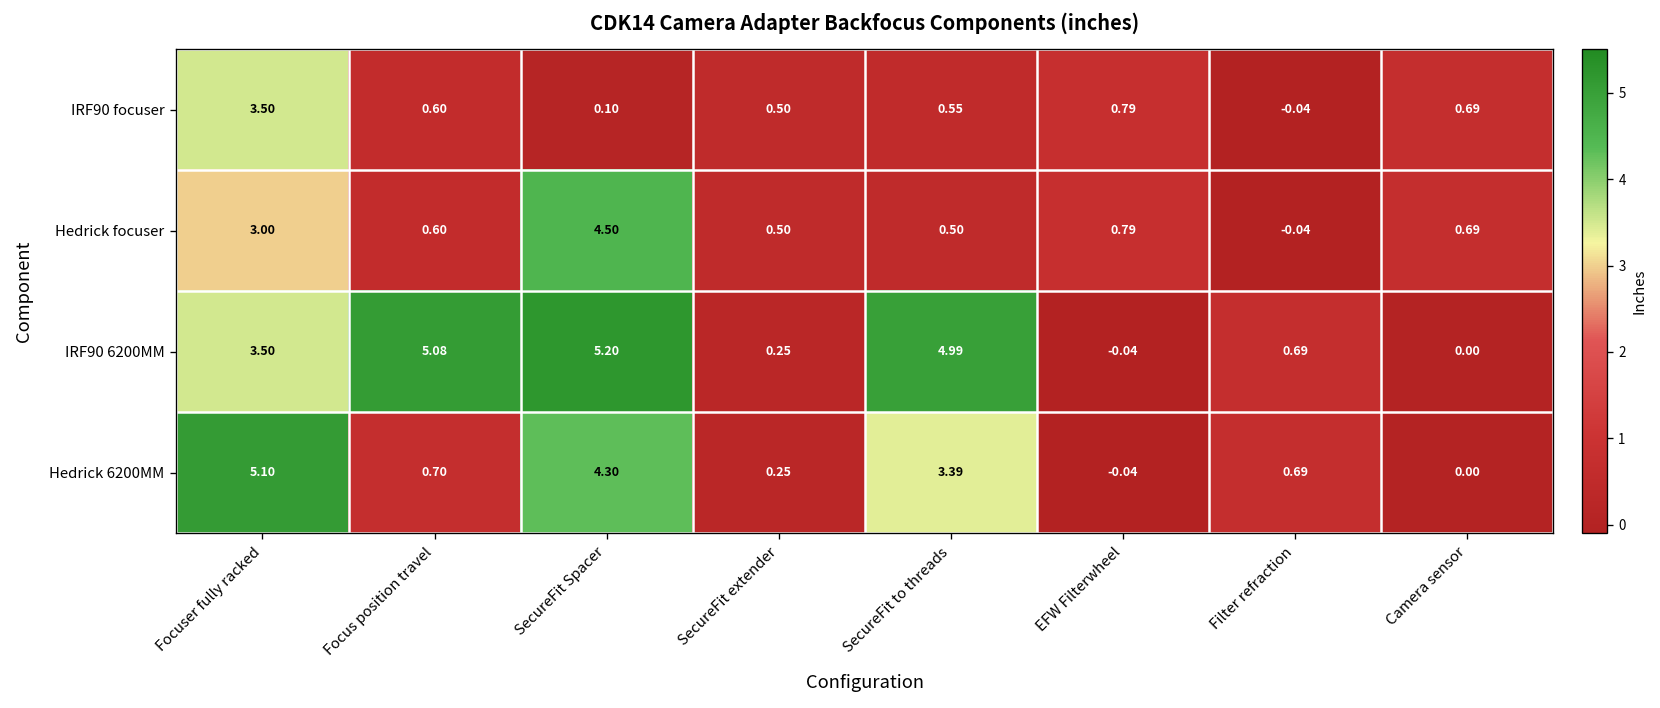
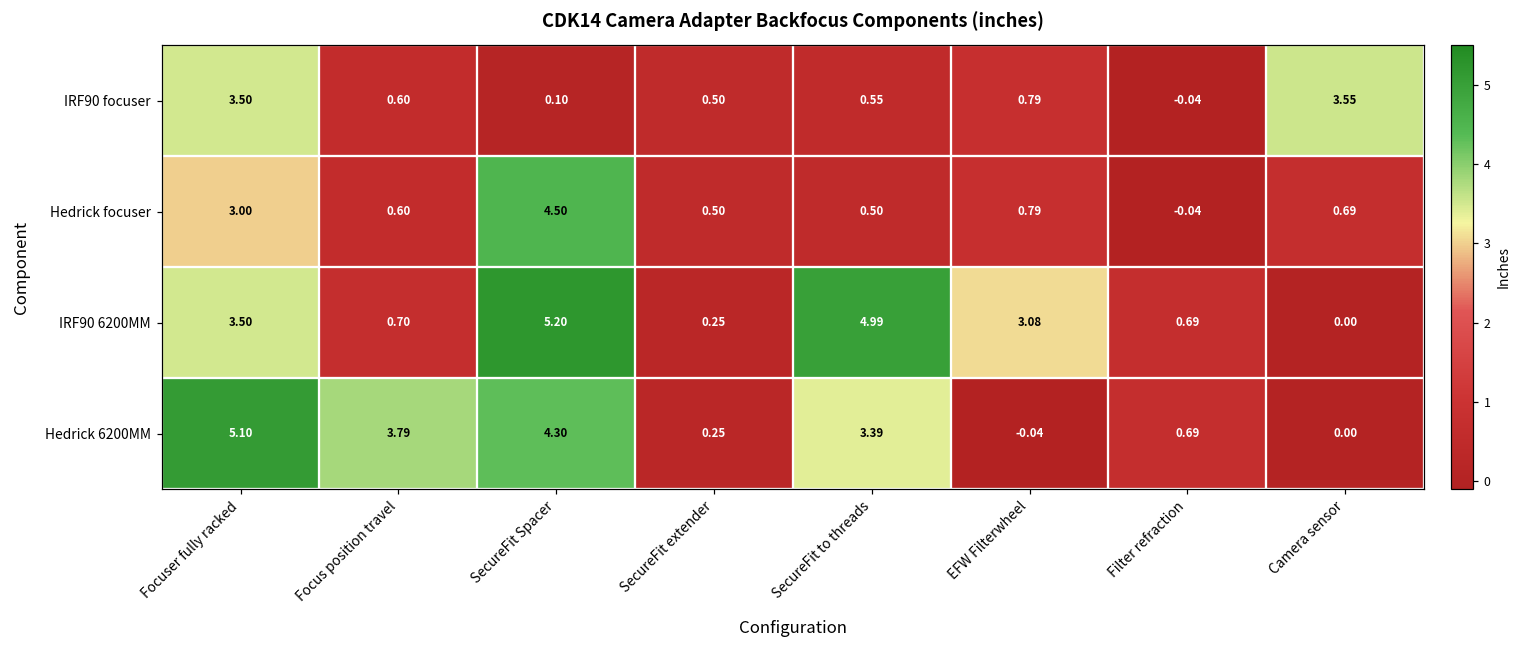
  {
    "IRF90 focuser": {
      "Focuser fully racked": 3.50,
      "Focus position travel": 0.60,
      "SecureFit Spacer": 0.10,
      "SecureFit extender": 0.50,
      "SecureFit to threads": 0.55,
      "EFW Filterwheel": 0.79,
      "Filter refraction": -0.04,
-     "Camera sensor": 0.69
+     "Camera sensor": 3.55
    },
    "Hedrick focuser": {
      "Focuser fully racked": 3.00,
      "Focus position travel": 0.60,
      "SecureFit Spacer": 4.50,
      "SecureFit extender": 0.50,
      "SecureFit to threads": 0.50,
      "EFW Filterwheel": 0.79,
      "Filter refraction": -0.04,
      "Camera sensor": 0.69
    },
    "IRF90 6200MM": {
      "Focuser fully racked": 3.50,
-     "Focus position travel": 5.08,
+     "Focus position travel": 0.70,
      "SecureFit Spacer": 5.20,
      "SecureFit extender": 0.25,
      "SecureFit to threads": 4.99,
-     "EFW Filterwheel": -0.04,
+     "EFW Filterwheel": 3.08,
      "Filter refraction": 0.69,
      "Camera sensor": 0.00
    },
    "Hedrick 6200MM": {
      "Focuser fully racked": 5.10,
-     "Focus position travel": 0.70,
+     "Focus position travel": 3.79,
      "SecureFit Spacer": 4.30,
      "SecureFit extender": 0.25,
      "SecureFit to threads": 3.39,
      "EFW Filterwheel": -0.04,
      "Filter refraction": 0.69,
      "Camera sensor": 0.00
    }
  }
